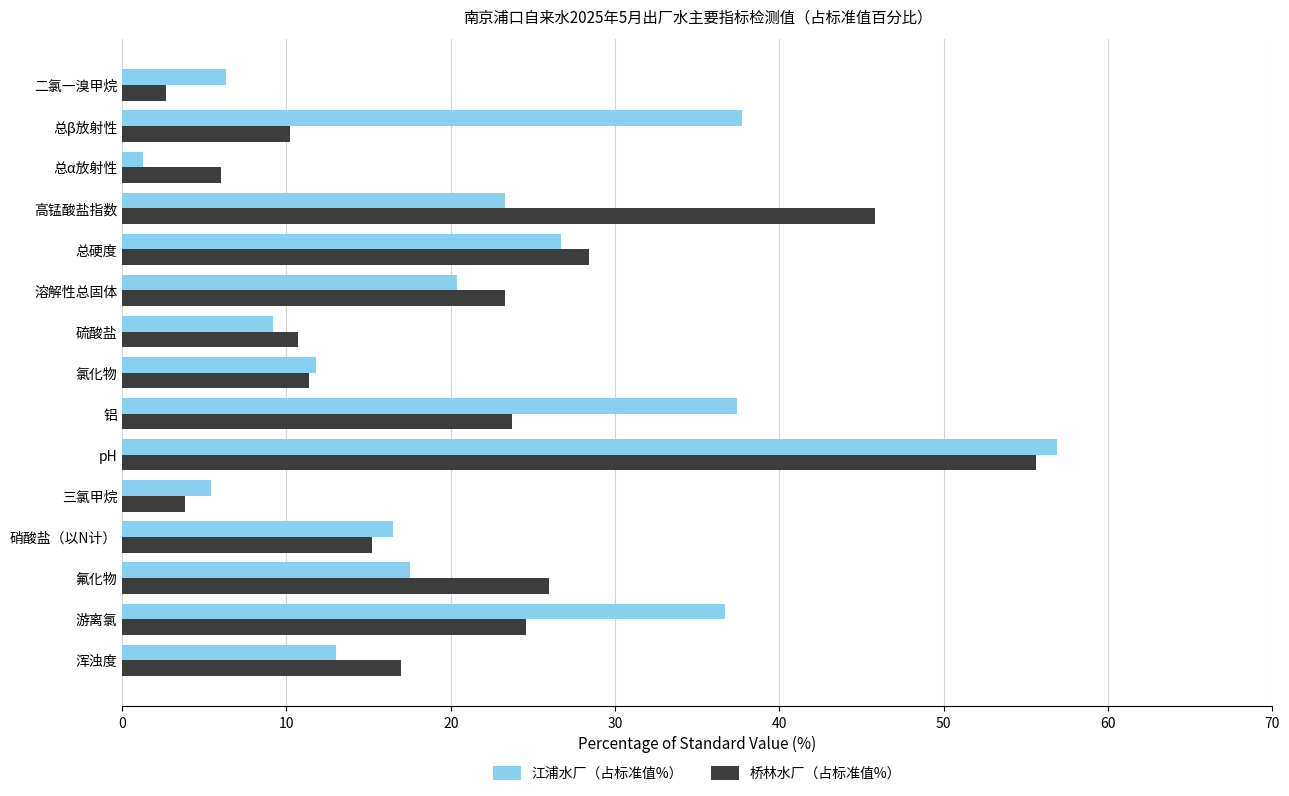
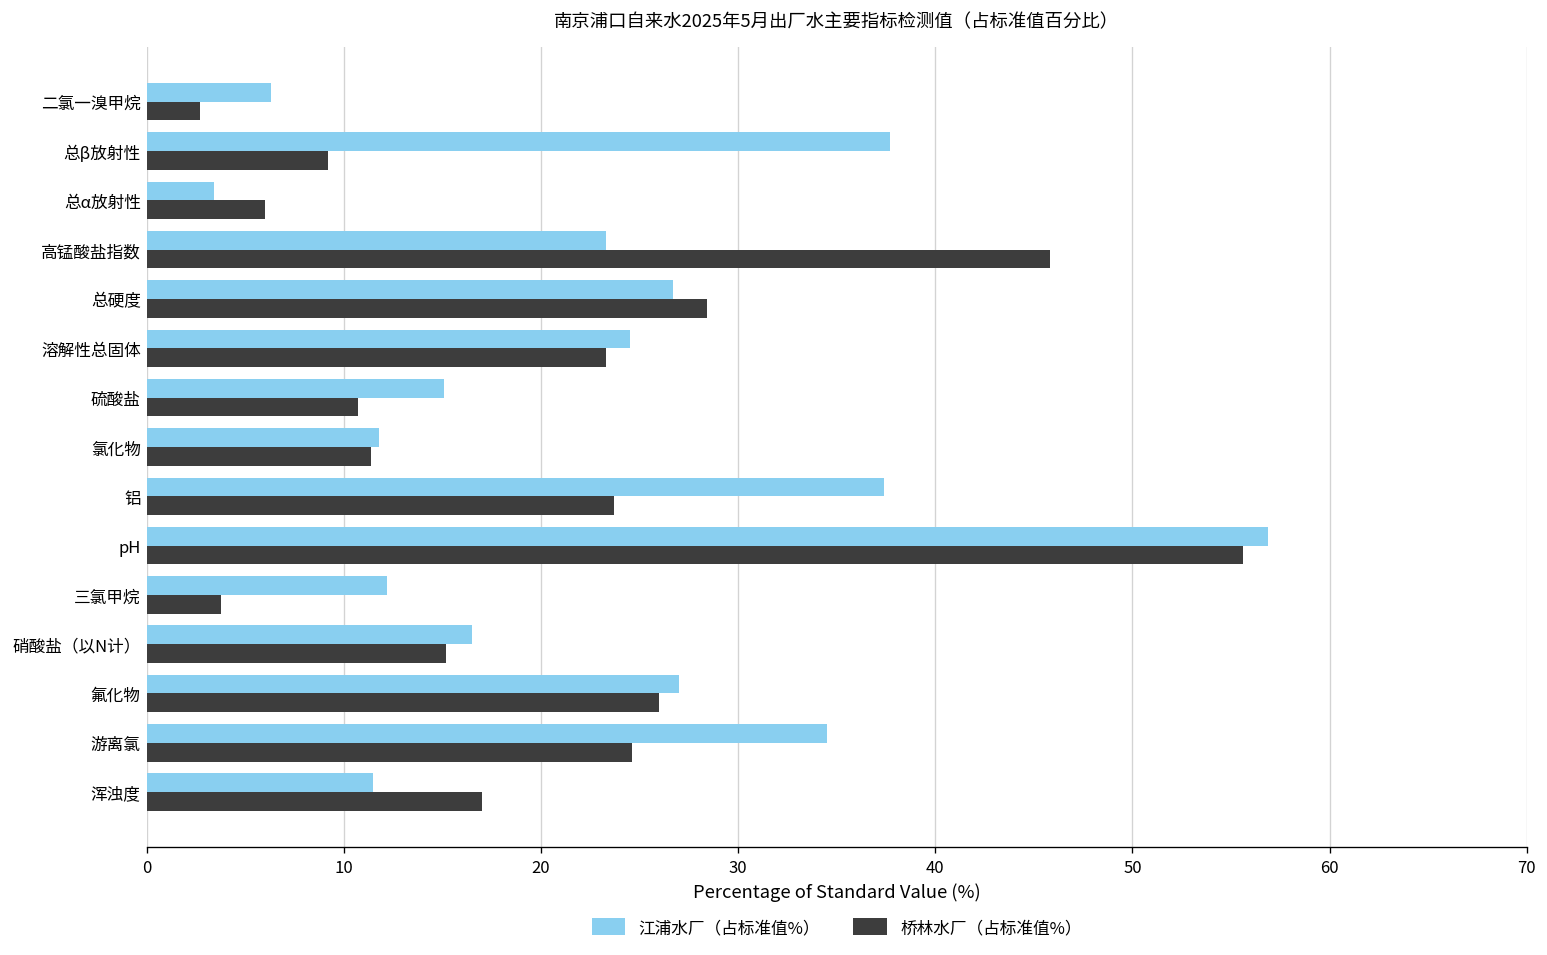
  {
    "江浦水厂（占标准值%）": {
      "二氯一溴甲烷": 6.3,
      "总β放射性": 37.7,
-     "总α放射性": 1.3,
+     "总α放射性": 3.4,
      "高锰酸盐指数": 23.3,
      "总硬度": 26.7,
-     "溶解性总固体": 20.4,
-     "硫酸盐": 9.2,
+     "溶解性总固体": 24.5,
+     "硫酸盐": 15.1,
      "氯化物": 11.8,
      "铝": 37.4,
      "pH": 56.9,
-     "三氯甲烷": 5.4,
+     "三氯甲烷": 12.2,
      "硝酸盐（以N计）": 16.5,
-     "氟化物": 17.5,
-     "游离氯": 36.7,
-     "浑浊度": 13.0
+     "氟化物": 27.0,
+     "游离氯": 34.5,
+     "浑浊度": 11.5
    },
    "桥林水厂（占标准值%）": {
      "二氯一溴甲烷": 2.7,
-     "总β放射性": 10.2,
+     "总β放射性": 9.2,
      "总α放射性": 6.0,
      "高锰酸盐指数": 45.8,
      "总硬度": 28.4,
      "溶解性总固体": 23.3,
      "硫酸盐": 10.7,
      "氯化物": 11.4,
      "铝": 23.7,
      "pH": 55.6,
      "三氯甲烷": 3.8,
      "硝酸盐（以N计）": 15.2,
      "氟化物": 26.0,
      "游离氯": 24.6,
      "浑浊度": 17.0
    }
  }
